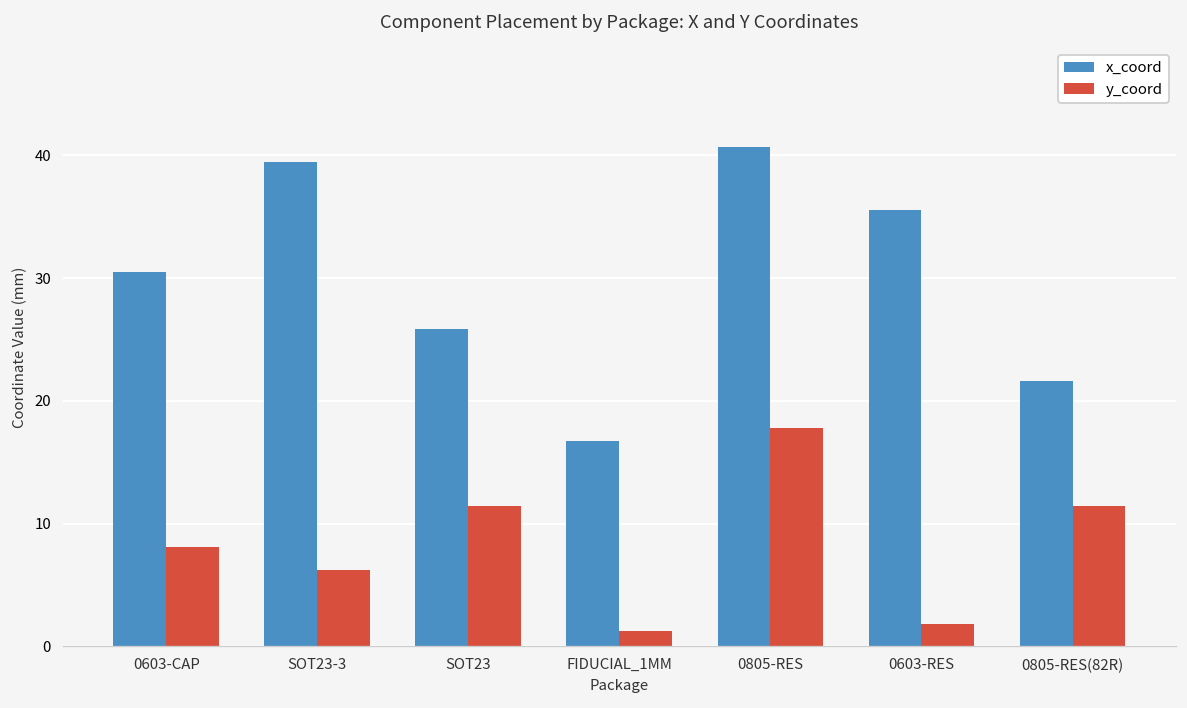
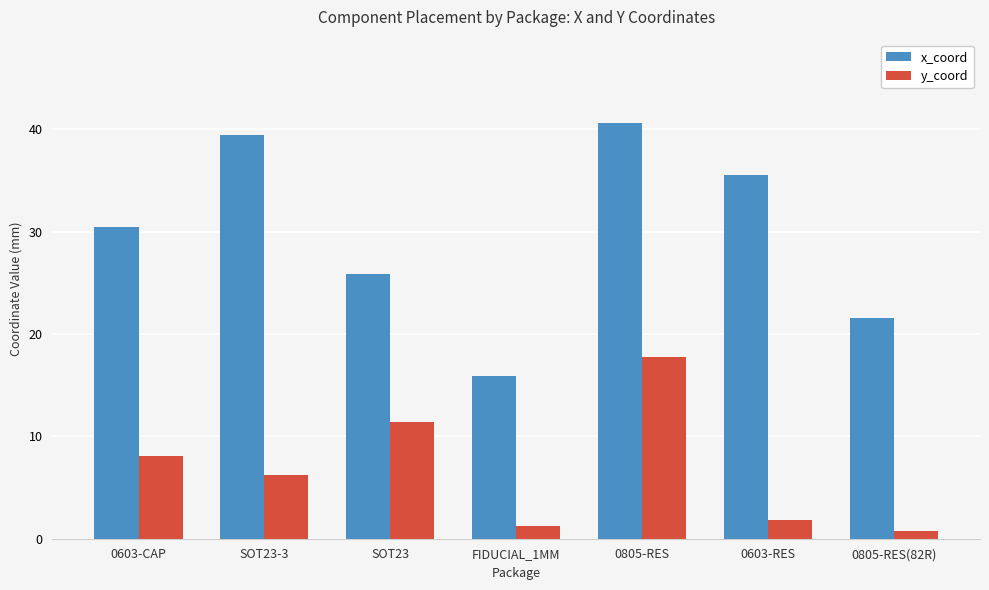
  {
    "x_coord": {
      "0603-CAP": 30.5,
      "SOT23-3": 39.4,
      "SOT23": 25.8,
-     "FIDUCIAL_1MM": 16.7,
+     "FIDUCIAL_1MM": 15.9,
      "0805-RES": 40.6,
      "0603-RES": 35.6,
      "0805-RES(82R)": 21.6
    },
    "y_coord": {
      "0603-CAP": 8.1,
      "SOT23-3": 6.2,
      "SOT23": 11.4,
      "FIDUCIAL_1MM": 1.3,
      "0805-RES": 17.8,
      "0603-RES": 1.9,
-     "0805-RES(82R)": 11.4
+     "0805-RES(82R)": 0.7
    }
  }
